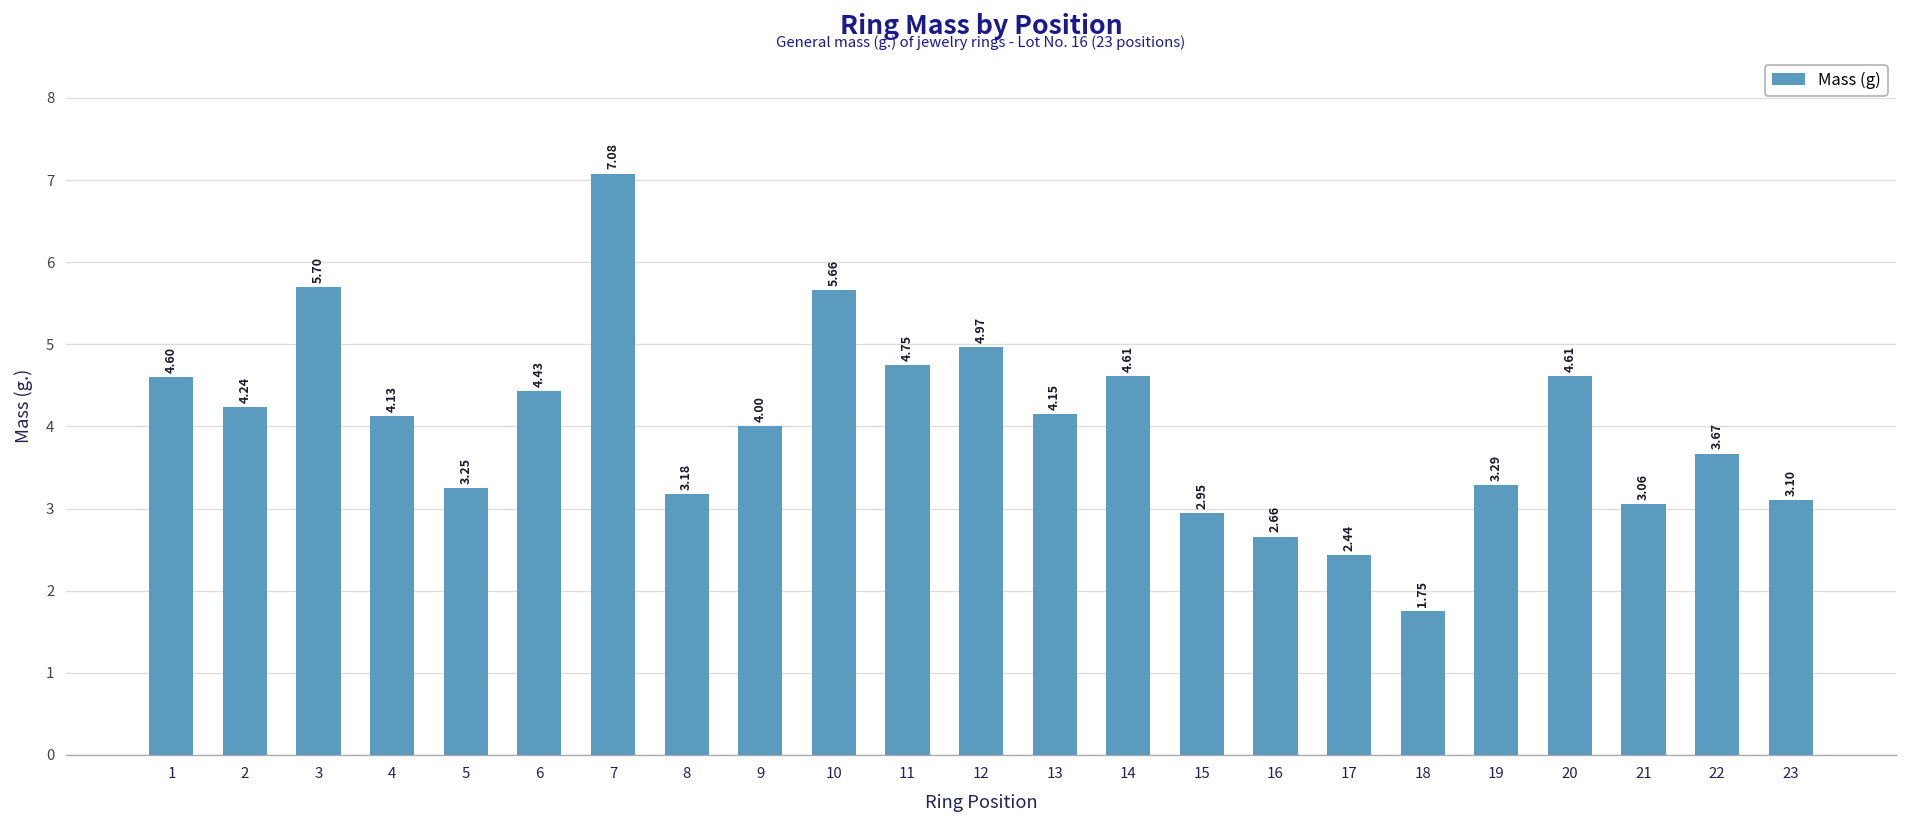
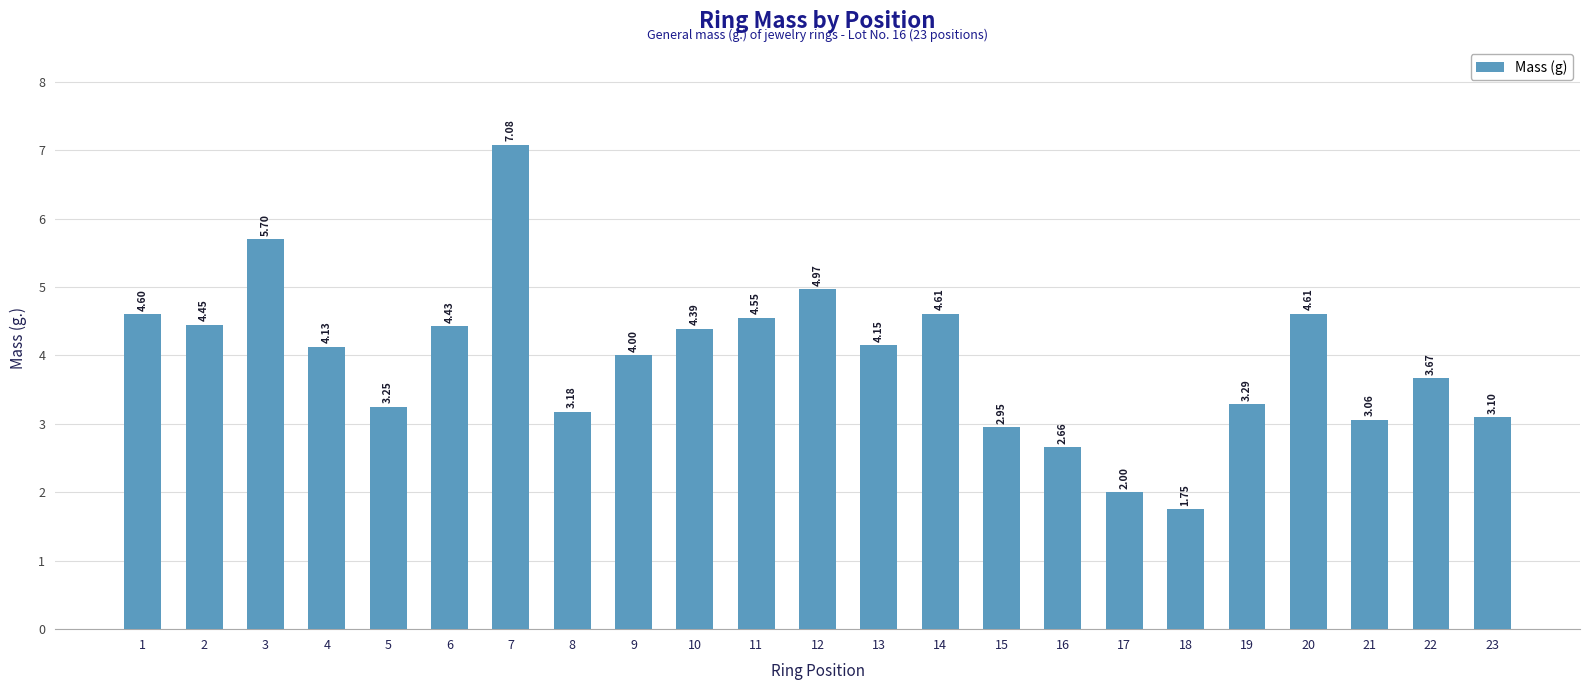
  {
    "1": 4.60,
-   "2": 4.24,
+   "2": 4.45,
    "3": 5.70,
    "4": 4.13,
    "5": 3.25,
    "6": 4.43,
    "7": 7.08,
    "8": 3.18,
    "9": 4.00,
-   "10": 5.66,
-   "11": 4.75,
+   "10": 4.39,
+   "11": 4.55,
    "12": 4.97,
    "13": 4.15,
    "14": 4.61,
    "15": 2.95,
    "16": 2.66,
-   "17": 2.44,
+   "17": 2.00,
    "18": 1.75,
    "19": 3.29,
    "20": 4.61,
    "21": 3.06,
    "22": 3.67,
    "23": 3.10
  }
